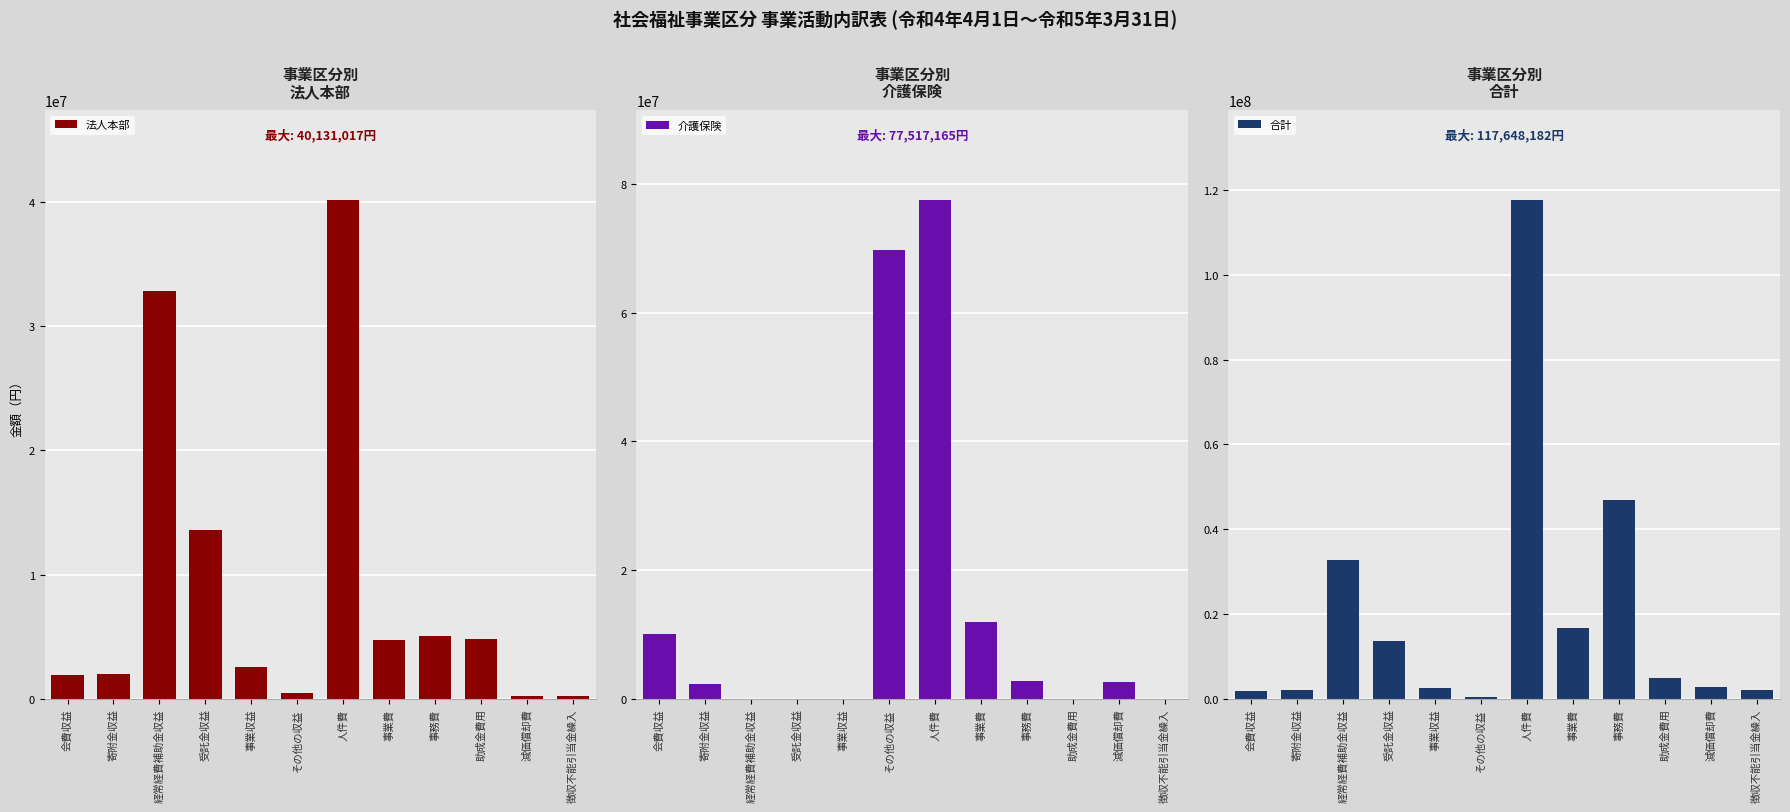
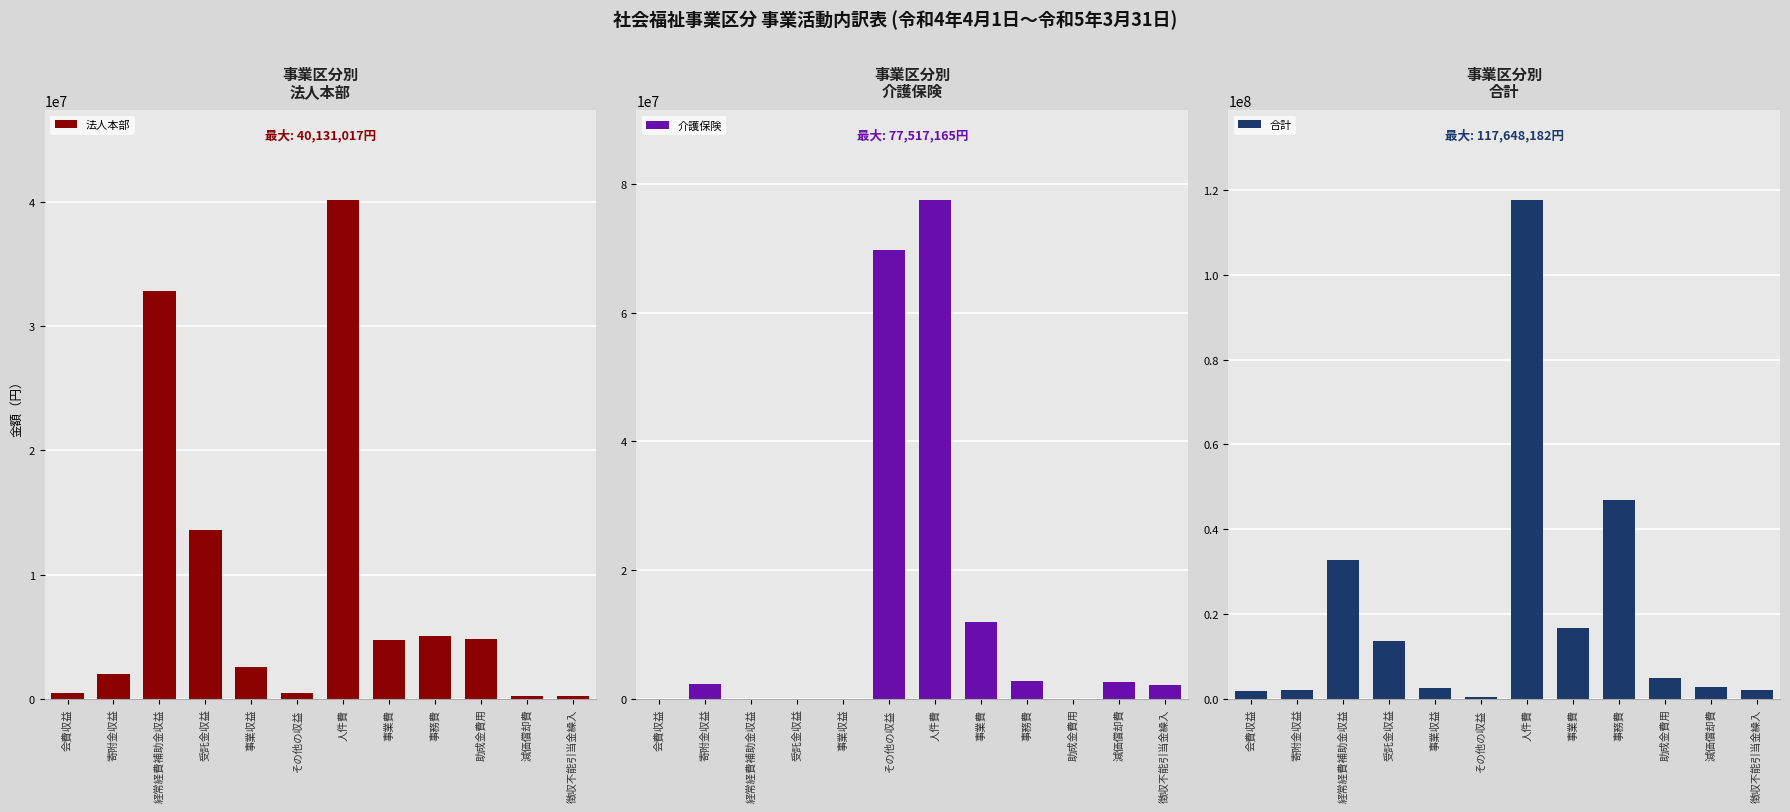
  {
    "事業区分別 法人本部": {
-     "会費収益": 1900000,
+     "会費収益": 500000,
      "寄附金収益": 2000000,
      "経常経費補助金収益": 32800000,
      "受託金収益": 13500000,
      "事業収益": 2600000,
      "その他の収益": 500000,
      "人件費": 40100000,
      "事業費": 4800000,
      "事務費": 5100000,
      "助成金費用": 4800000,
      "減価償却費": 200000,
      "徴収不能引当金繰入": 200000
    },
    "事業区分別 介護保険": {
-     "会費収益": 10000000,
+     "会費収益": 0,
      "寄附金収益": 2000000,
      "経常経費補助金収益": 0,
      "受託金収益": 0,
      "事業収益": 0,
      "その他の収益": 70000000,
      "人件費": 78000000,
      "事業費": 12000000,
      "事務費": 3000000,
      "助成金費用": 0,
      "減価償却費": 3000000,
-     "徴収不能引当金繰入": 0
+     "徴収不能引当金繰入": 2000000
    },
    "事業区分別 合計": {
      "会費収益": 2000000,
      "寄附金収益": 2000000,
      "経常経費補助金収益": 33000000,
      "受託金収益": 14000000,
      "事業収益": 3000000,
      "人件費": 118000000,
      "事業費": 17000000,
      "事務費": 47000000,
      "助成金費用": 5000000,
      "減価償却費": 3000000,
      "徴収不能引当金繰入": 2000000
    }
  }
